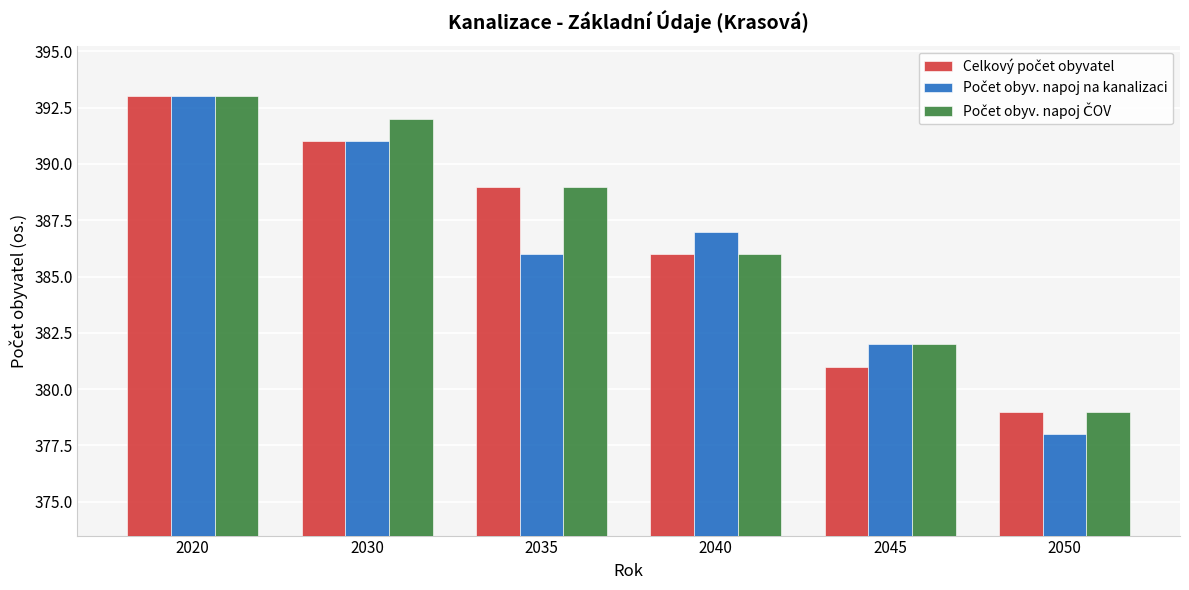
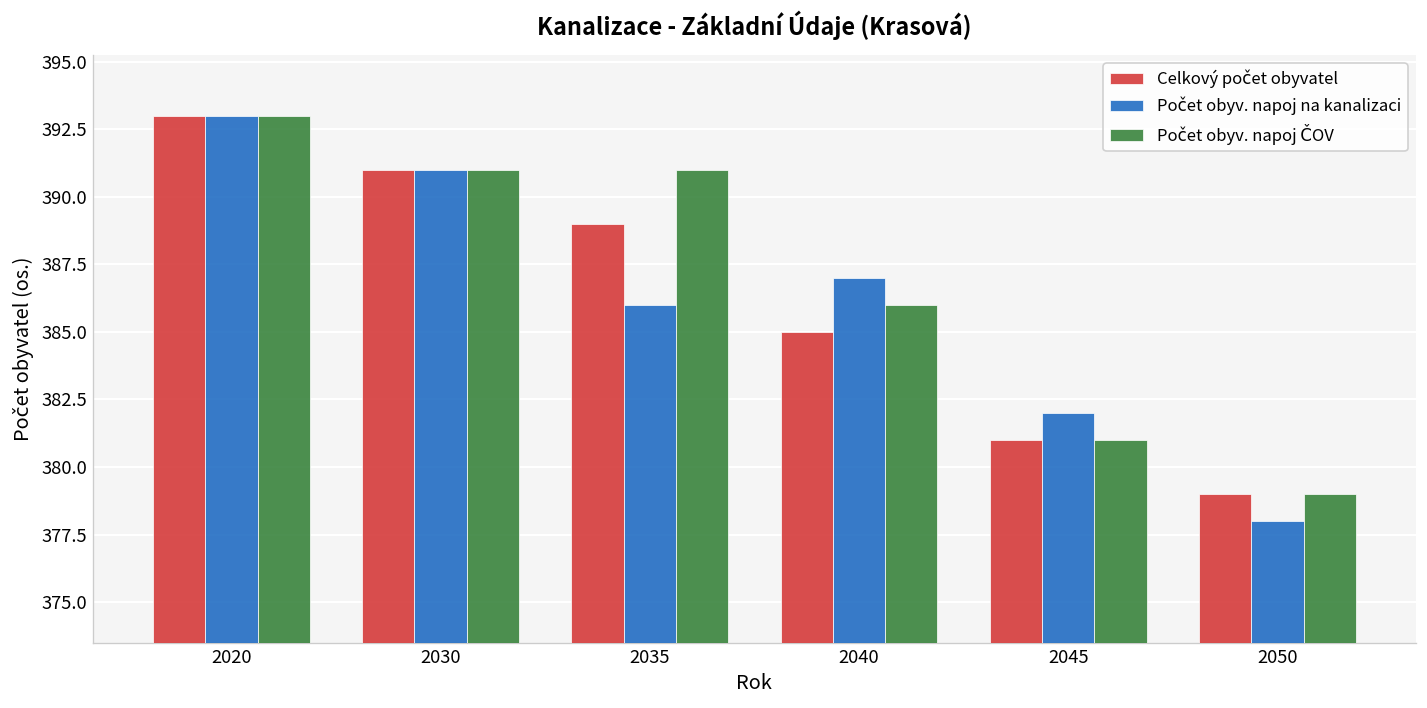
  {
    "Celkový počet obyvatel": {
      "2020": 393,
      "2030": 391,
      "2035": 389,
-     "2040": 386,
+     "2040": 385,
      "2045": 381,
      "2050": 379
    },
    "Počet obyv. napoj na kanalizaci": {
      "2020": 393,
      "2030": 391,
      "2035": 386,
      "2040": 387,
      "2045": 382,
      "2050": 378
    },
    "Počet obyv. napoj ČOV": {
      "2020": 393,
-     "2030": 392,
-     "2035": 389,
+     "2030": 391,
+     "2035": 391,
      "2040": 386,
-     "2045": 382,
+     "2045": 381,
      "2050": 379
    }
  }
